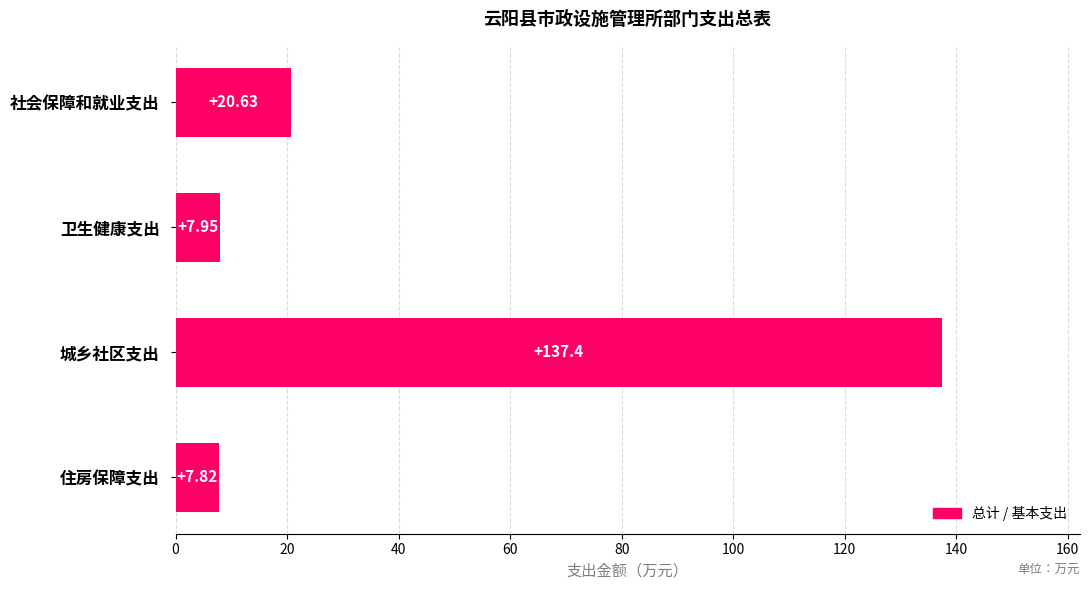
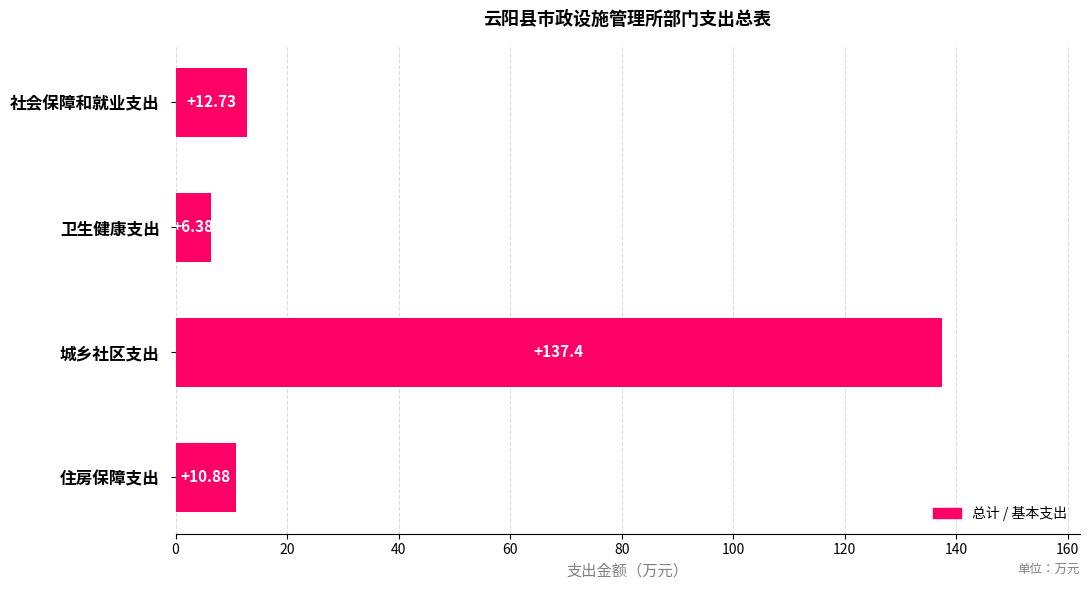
  {
-   "社会保障和就业支出": "+20.63",
-   "卫生健康支出": "+7.95",
+   "社会保障和就业支出": "+12.73",
+   "卫生健康支出": "+6.38",
    "城乡社区支出": "+137.4",
-   "住房保障支出": "+7.82"
+   "住房保障支出": "+10.88"
  }
